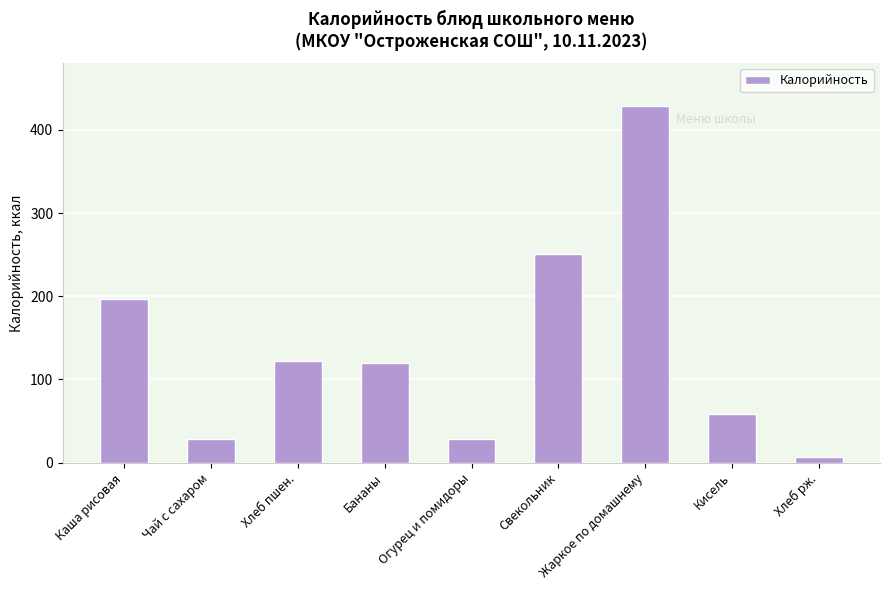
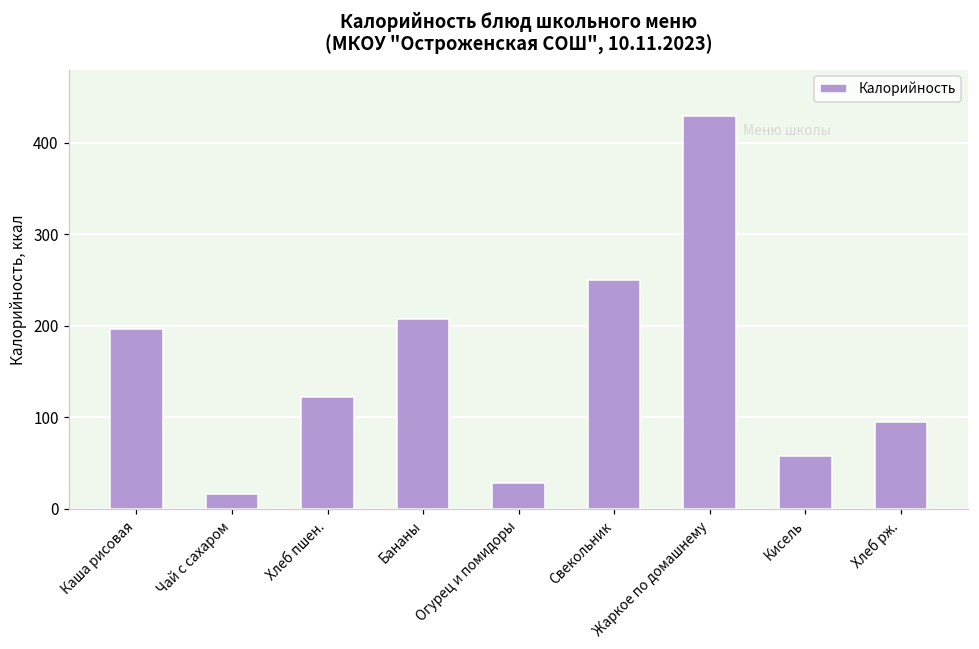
  {
    "Каша рисовая": 200,
-   "Чай с сахаром": 30,
+   "Чай с сахаром": 20,
    "Хлеб пшен.": 120,
-   "Бананы": 120,
+   "Бананы": 210,
    "Огурец и помидоры": 30,
    "Свекольник": 250,
    "Жаркое по домашнему": 430,
    "Кисель": 60,
-   "Хлеб рж.": 10
+   "Хлеб рж.": 100
  }
